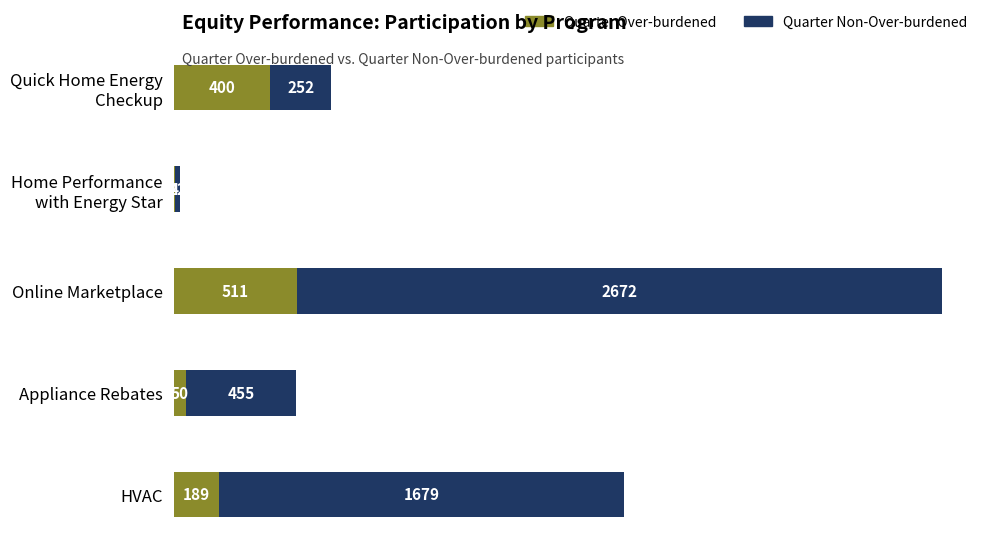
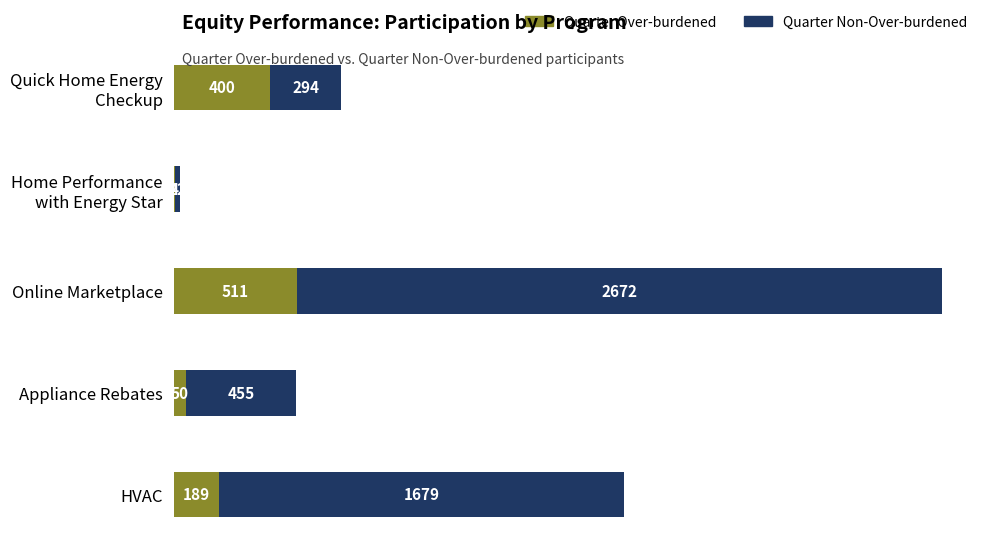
  {
    "Quarter Over-burdened": {
      "Quick Home Energy Checkup": 400,
      "Online Marketplace": 511,
      "Appliance Rebates": 50,
      "HVAC": 189
    },
    "Quarter Non-Over-burdened": {
-     "Quick Home Energy Checkup": 252,
+     "Quick Home Energy Checkup": 294,
      "Online Marketplace": 2672,
      "Appliance Rebates": 455,
      "HVAC": 1679
    }
  }
